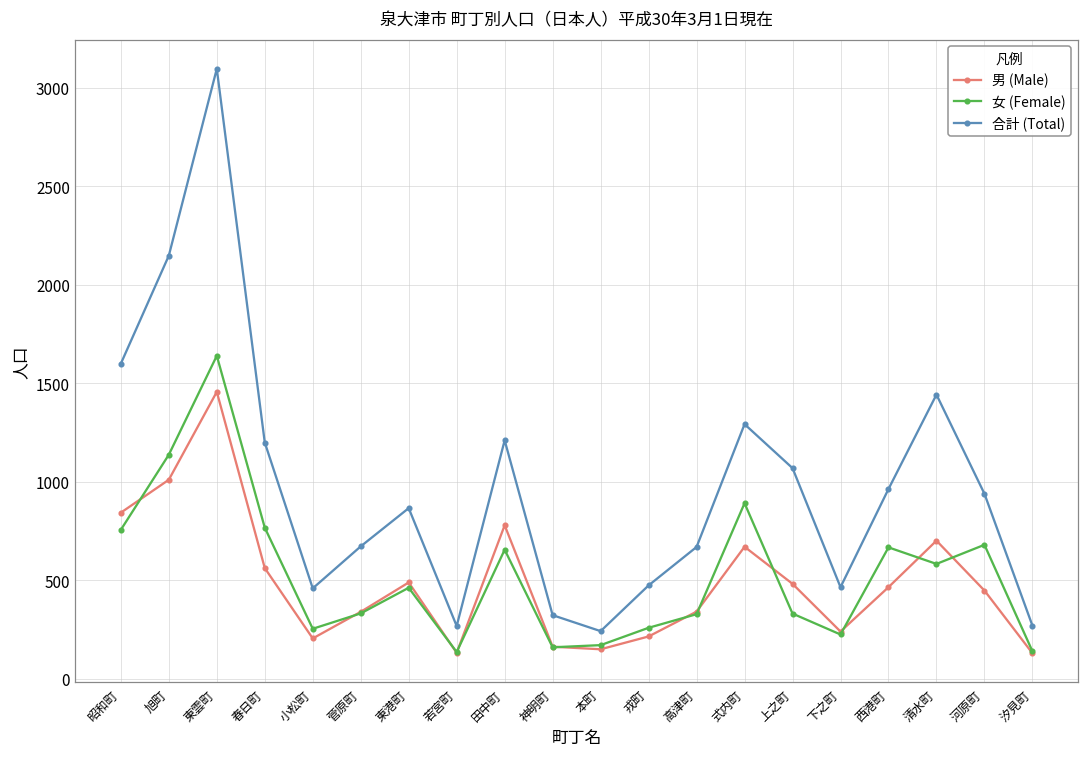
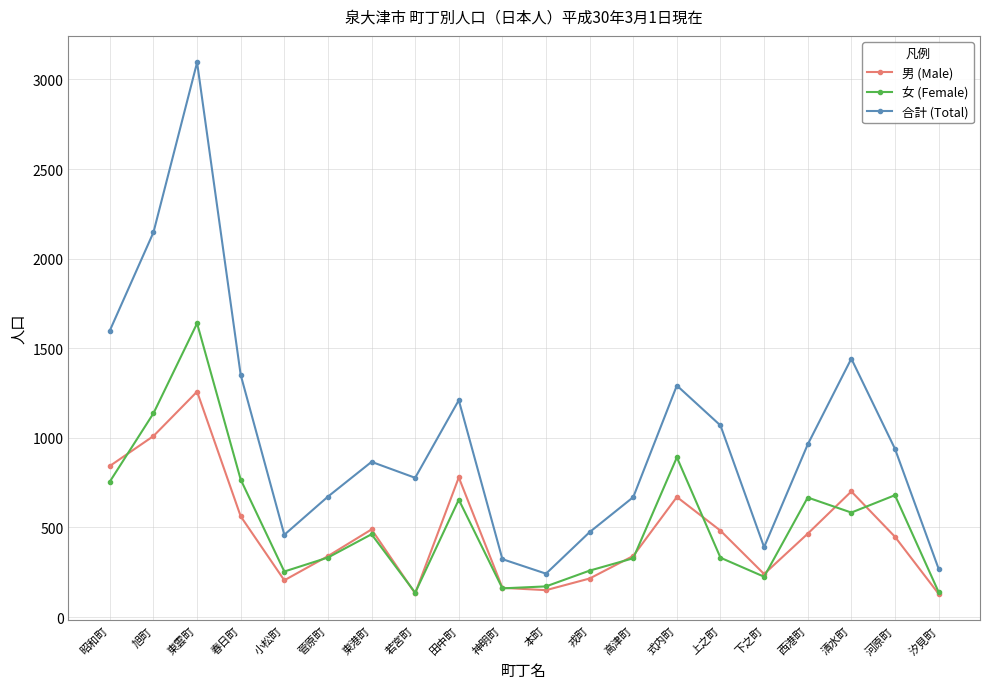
  {
    "男 (Male)": {
      "昭和町": 840,
      "旭町": 1010,
-     "東雲町": 1460,
+     "東雲町": 1260,
      "春日町": 560,
      "小松町": 210,
      "東港町": 490,
      "田中町": 780,
      "本町": 150,
      "戎町": 220,
      "式内町": 670,
      "上之町": 480,
      "下之町": 240,
      "西港町": 470,
      "清水町": 700,
      "河原町": 450
    },
    "女 (Female)": {
      "昭和町": 760,
      "旭町": 1140,
      "東雲町": 1640,
      "春日町": 770,
      "小松町": 250,
      "東港町": 460,
      "田中町": 660,
      "本町": 170,
      "戎町": 260,
      "式内町": 890,
      "上之町": 330,
      "下之町": 230,
      "西港町": 670,
      "清水町": 580,
      "河原町": 680
    },
    "合計 (Total)": {
      "昭和町": 1600,
      "旭町": 2150,
      "東雲町": 3100,
-     "春日町": 1200,
+     "春日町": 1350,
      "小松町": 460,
      "菅原町": 670,
      "東港町": 870,
-     "若宮町": 270,
+     "若宮町": 780,
      "田中町": 1210,
      "神明町": 320,
      "本町": 240,
      "戎町": 470,
      "高津町": 670,
      "式内町": 1290,
      "上之町": 1070,
-     "下之町": 470,
+     "下之町": 390,
      "西港町": 960,
      "清水町": 1440,
      "河原町": 940,
      "汐見町": 270
    }
  }
